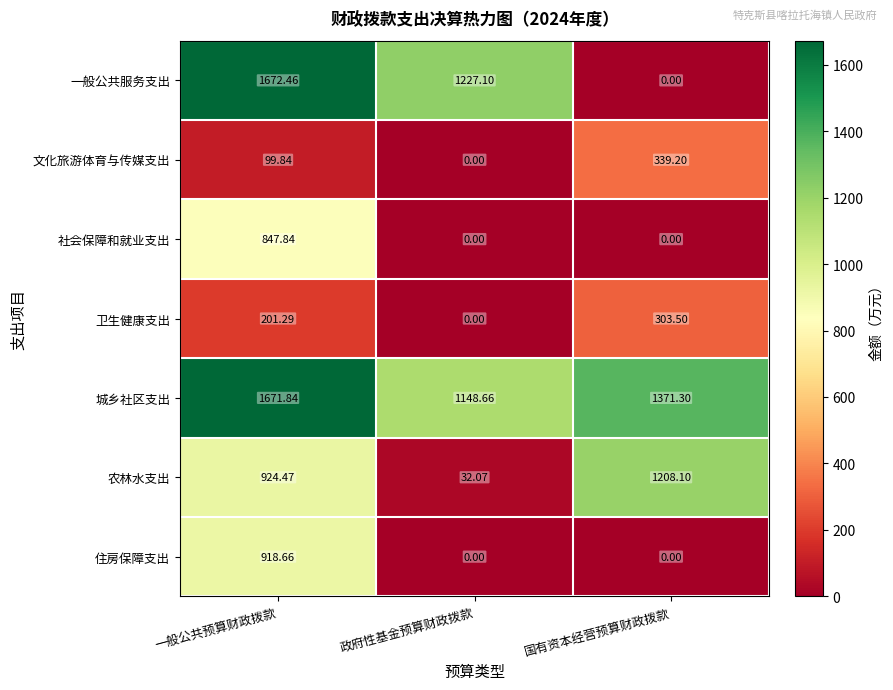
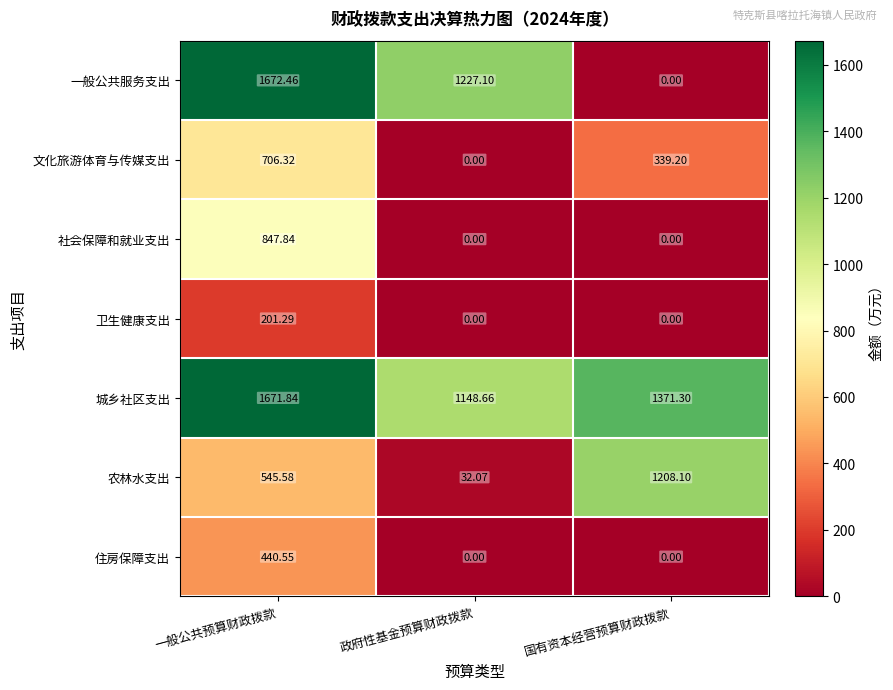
  {
    "文化旅游体育与传媒支出": {
-     "一般公共预算财政拨款": 99.84
+     "一般公共预算财政拨款": 706.32
    },
    "卫生健康支出": {
-     "国有资本经营预算财政拨款": 303.50
+     "国有资本经营预算财政拨款": 0.00
    },
    "农林水支出": {
-     "一般公共预算财政拨款": 924.47
+     "一般公共预算财政拨款": 545.58
    },
    "住房保障支出": {
-     "一般公共预算财政拨款": 918.66
+     "一般公共预算财政拨款": 440.55
    }
  }
